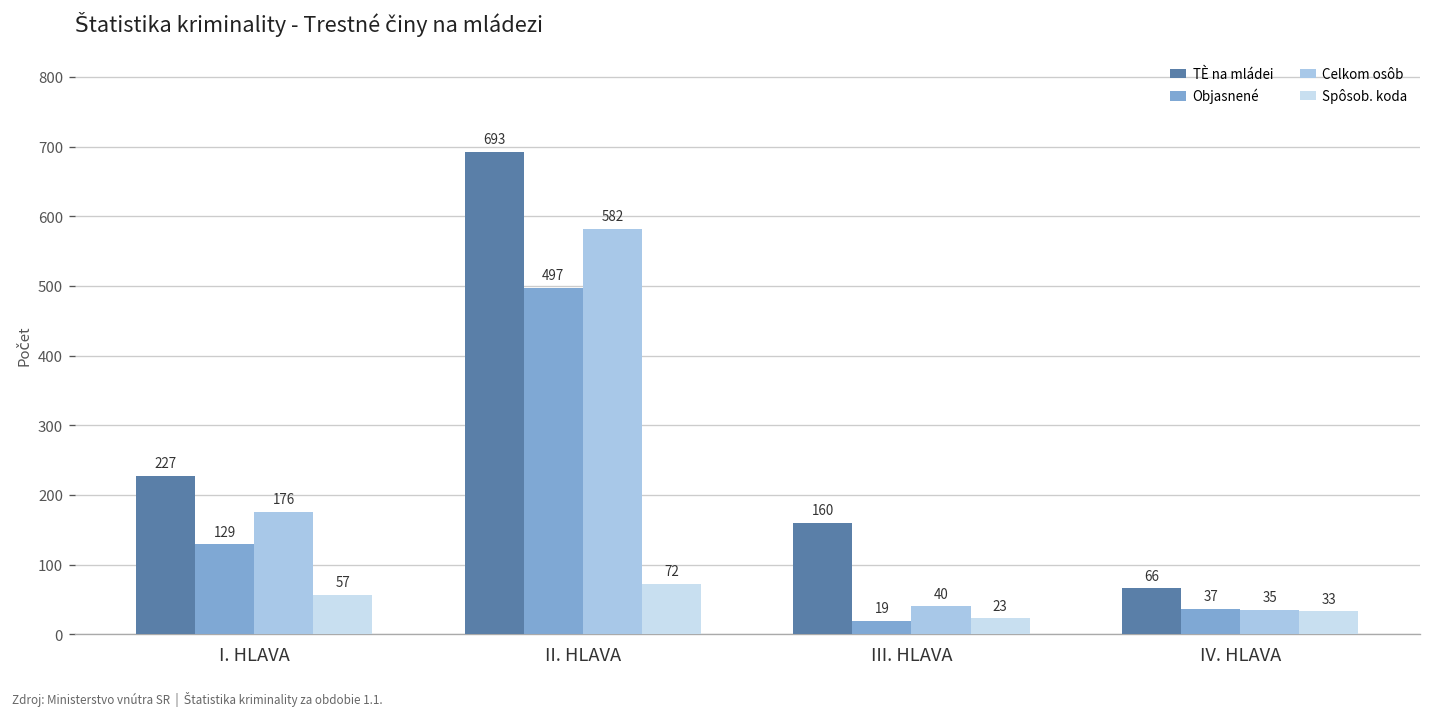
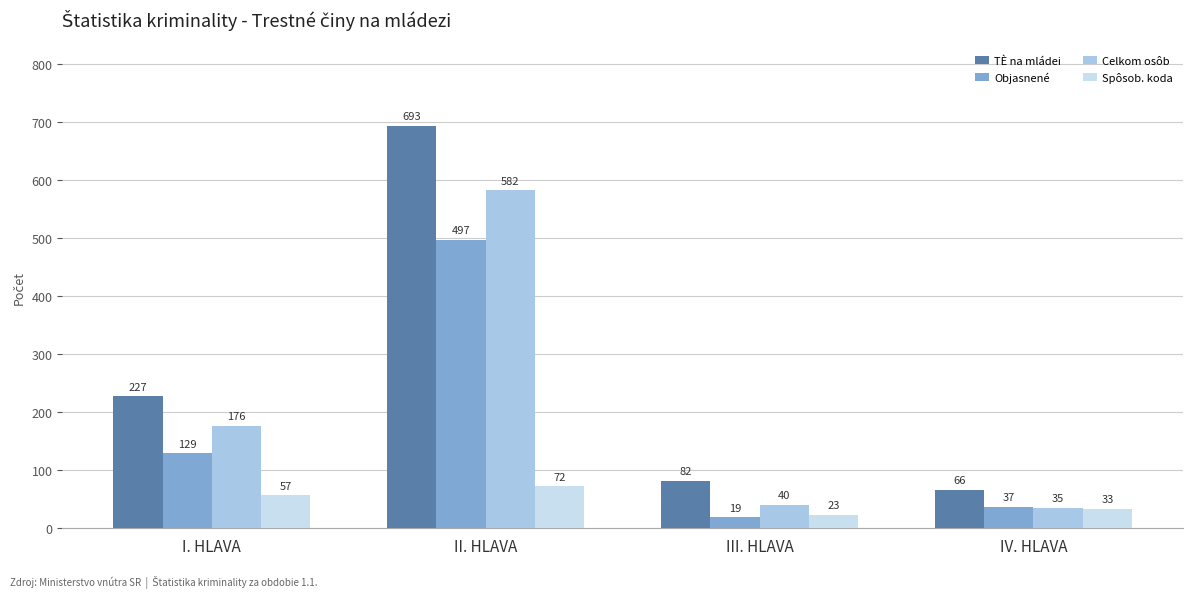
  {
    "TÈ na mládei": {
      "I. HLAVA": 227,
      "II. HLAVA": 693,
-     "III. HLAVA": 160,
+     "III. HLAVA": 82,
      "IV. HLAVA": 66
    }
  }
